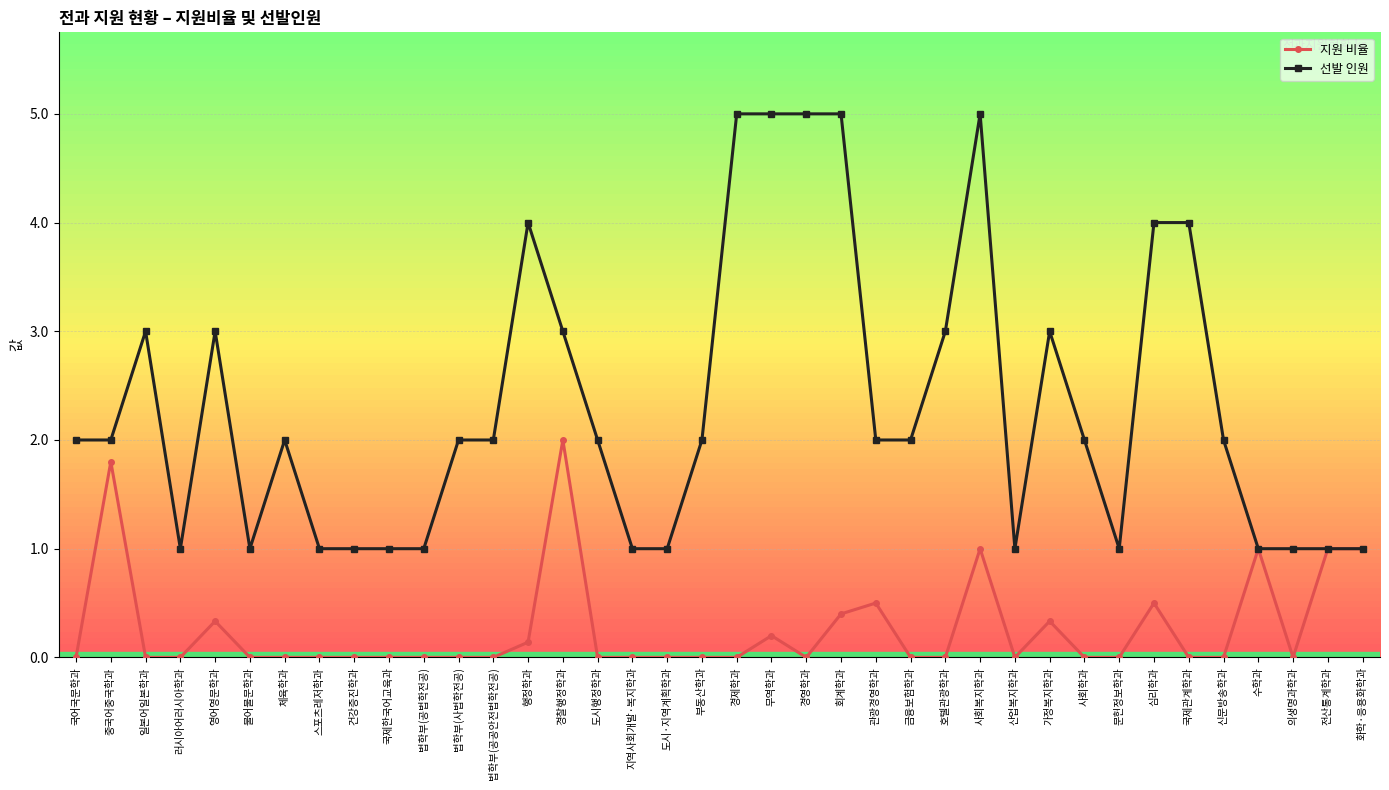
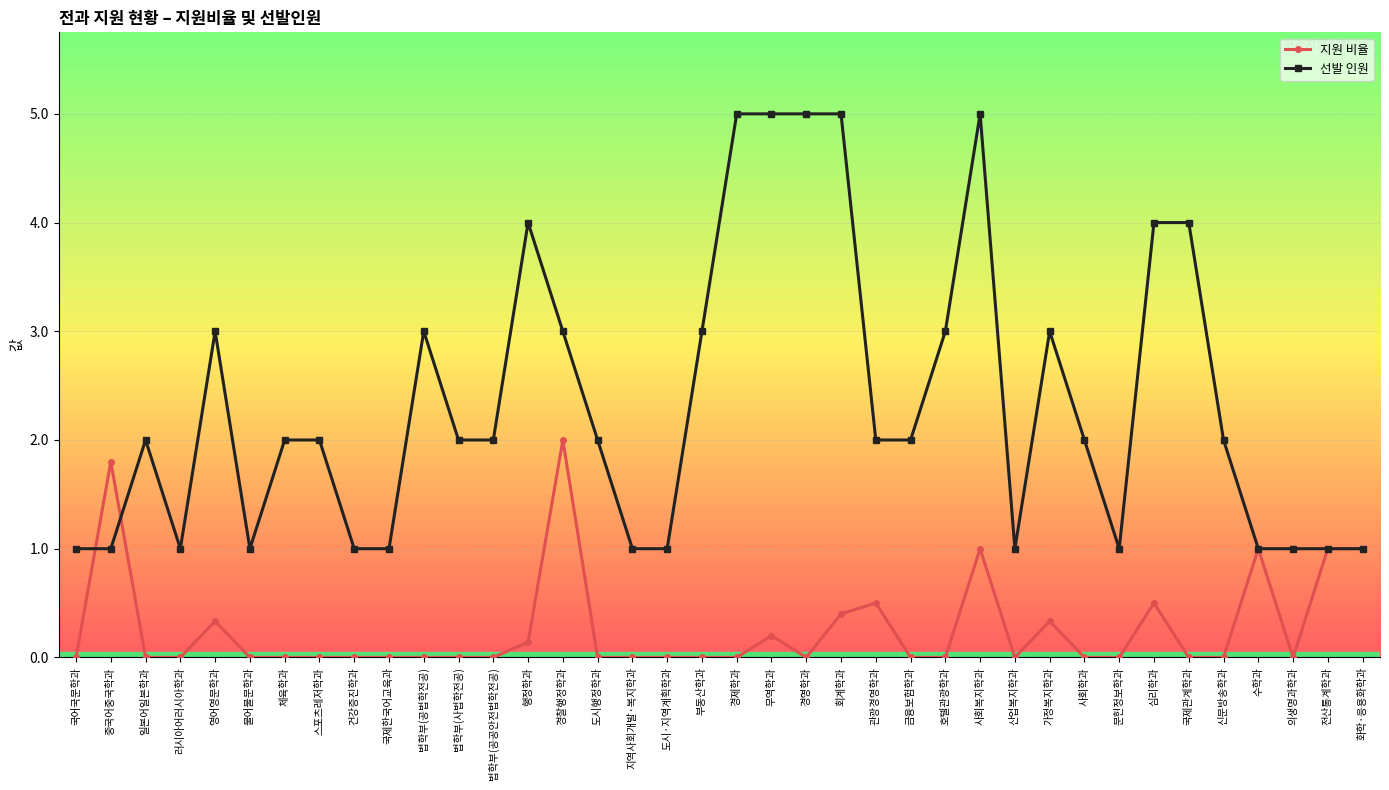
  {
    "지원 비율": {
      "중국어중국학과": 1.80,
      "영어영문학과": 0.33,
      "행정학과": 0.14,
      "경찰행정학과": 2,
      "무역학과": 0.20,
      "회계학과": 0.40,
      "관광경영학과": 0.50,
      "사회복지학과": 1,
      "가정복지학과": 0.33,
      "심리학과": 0.50
    },
    "선발 인원": {
-     "국어국문학과": 2,
-     "중국어중국학과": 2,
-     "일본어일본학과": 3,
+     "국어국문학과": 1,
+     "중국어중국학과": 1,
+     "일본어일본학과": 2,
      "러시아어러시아학과": 1,
      "영어영문학과": 3,
      "불어불문학과": 1,
      "체육학과": 2,
-     "스포츠레저학과": 1,
+     "스포츠레저학과": 2,
      "건강증진학과": 1,
      "국제한국어교육과": 1,
-     "법학부(공법학전공)": 1,
+     "법학부(공법학전공)": 3,
      "법학부(사법학전공)": 2,
      "법학부(공공안전법학전공)": 2,
      "행정학과": 4,
      "경찰행정학과": 3,
      "도시행정학과": 2,
      "지역사회개발·복지학과": 1,
      "도시·지역계획학과": 1,
-     "부동산학과": 2,
+     "부동산학과": 3,
      "경제학과": 5,
      "무역학과": 5,
      "경영학과": 5,
      "회계학과": 5,
      "관광경영학과": 2,
      "금융보험학과": 2,
      "호텔관광학과": 3,
      "사회복지학과": 5,
      "산업복지학과": 1,
      "가정복지학과": 3,
      "사회학과": 2,
      "문헌정보학과": 1,
      "심리학과": 4,
      "국제관계학과": 4,
      "신문방송학과": 2,
      "의생명과학과": 1
    }
  }
